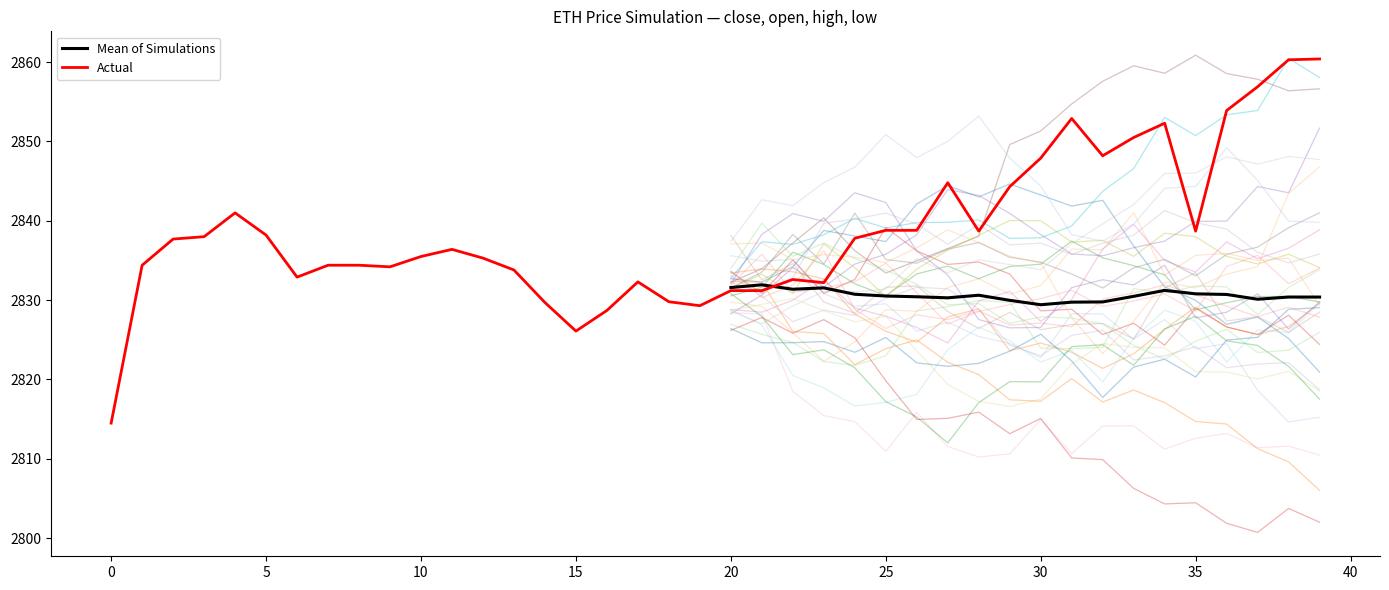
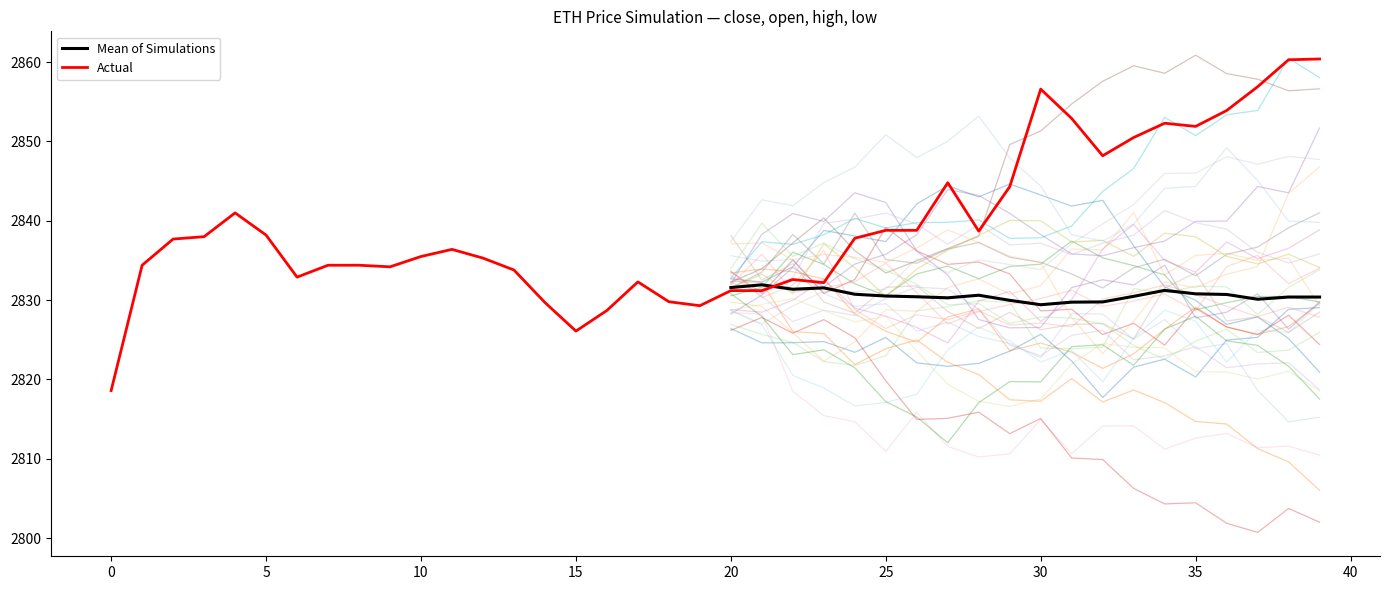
  {
    "Mean of Simulations": {
      "30": 2829
    },
    "Actual": {
-     "0": 2815,
+     "0": 2819,
      "5": 2838,
      "10": 2836,
      "15": 2826,
-     "30": 2848,
-     "35": 2839
+     "30": 2857,
+     "35": 2852
    }
  }
